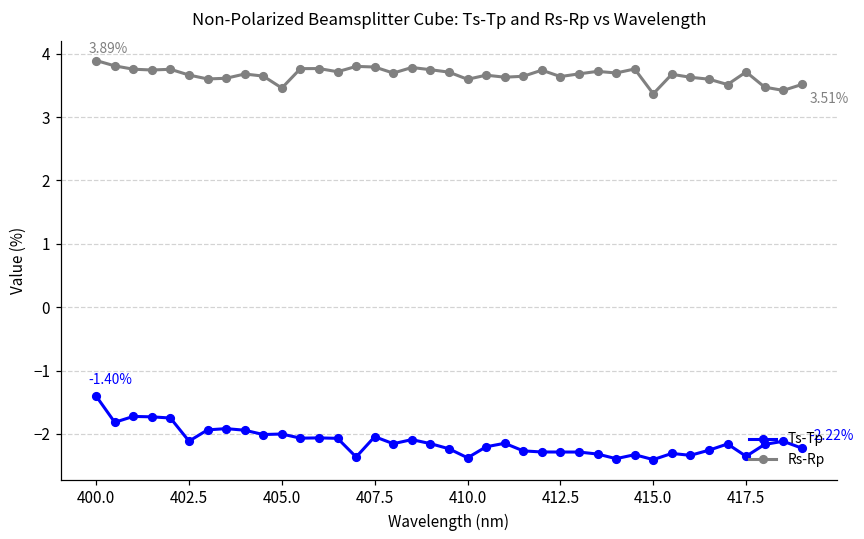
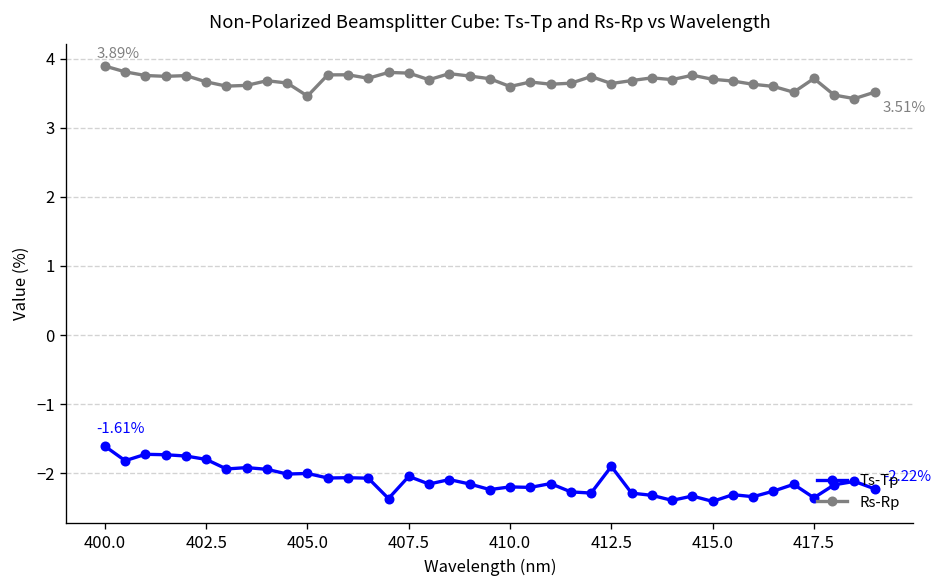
  {
    "Ts-Tp": {
-     "400.0": "-1.40%",
-     "402.5": "-2.1",
-     "410.0": "-2.4",
-     "412.5": "-2.3"
+     "400.0": "-1.61%",
+     "402.5": "-1.8",
+     "410.0": "-2.2",
+     "412.5": "-1.9"
    },
    "Rs-Rp": {
      "402.5": "3.7",
      "405.0": "3.5",
      "407.5": "3.8",
      "410.0": "3.6",
      "412.5": "3.6",
-     "415.0": "3.4",
+     "415.0": "3.7",
      "417.5": "3.7"
    }
  }
